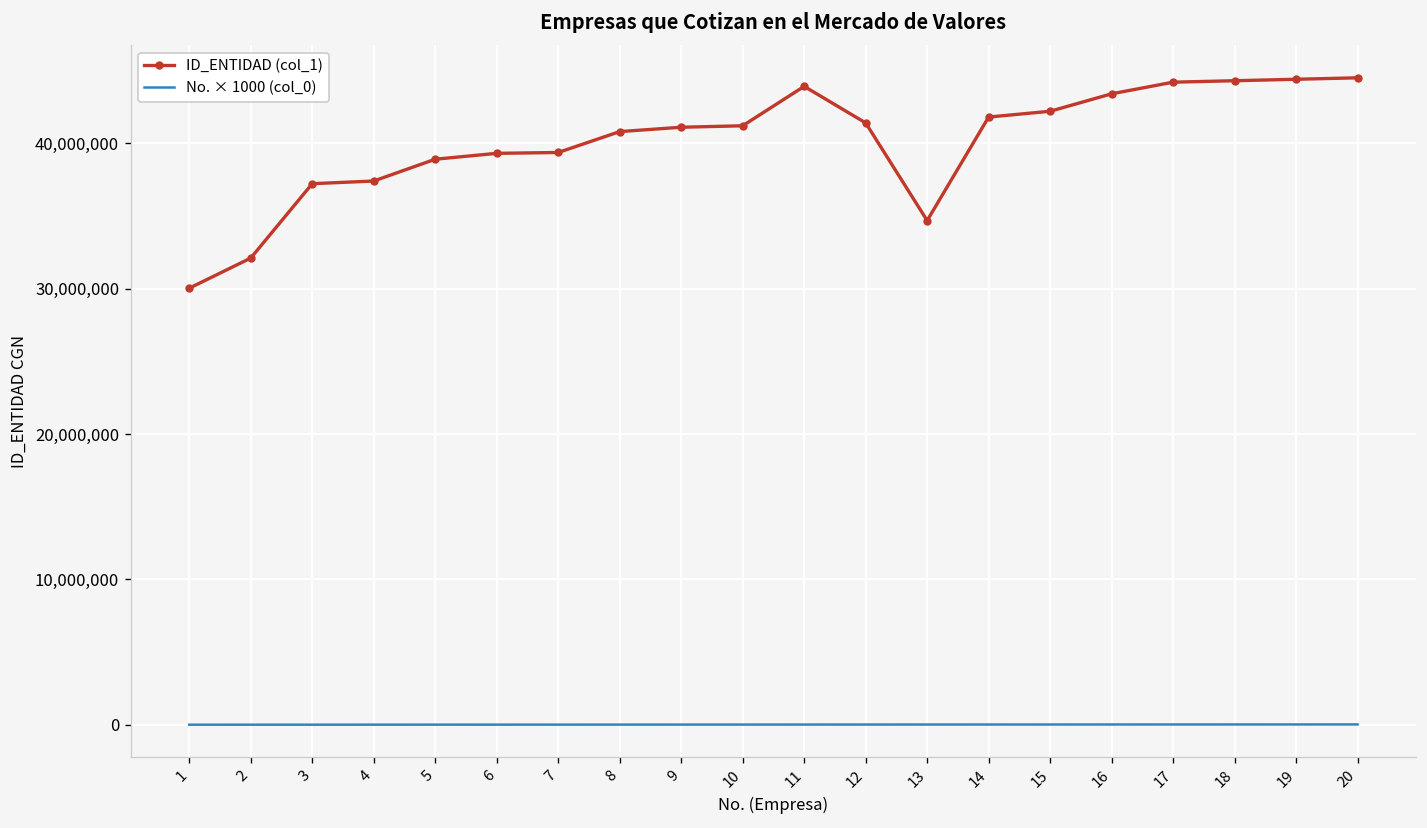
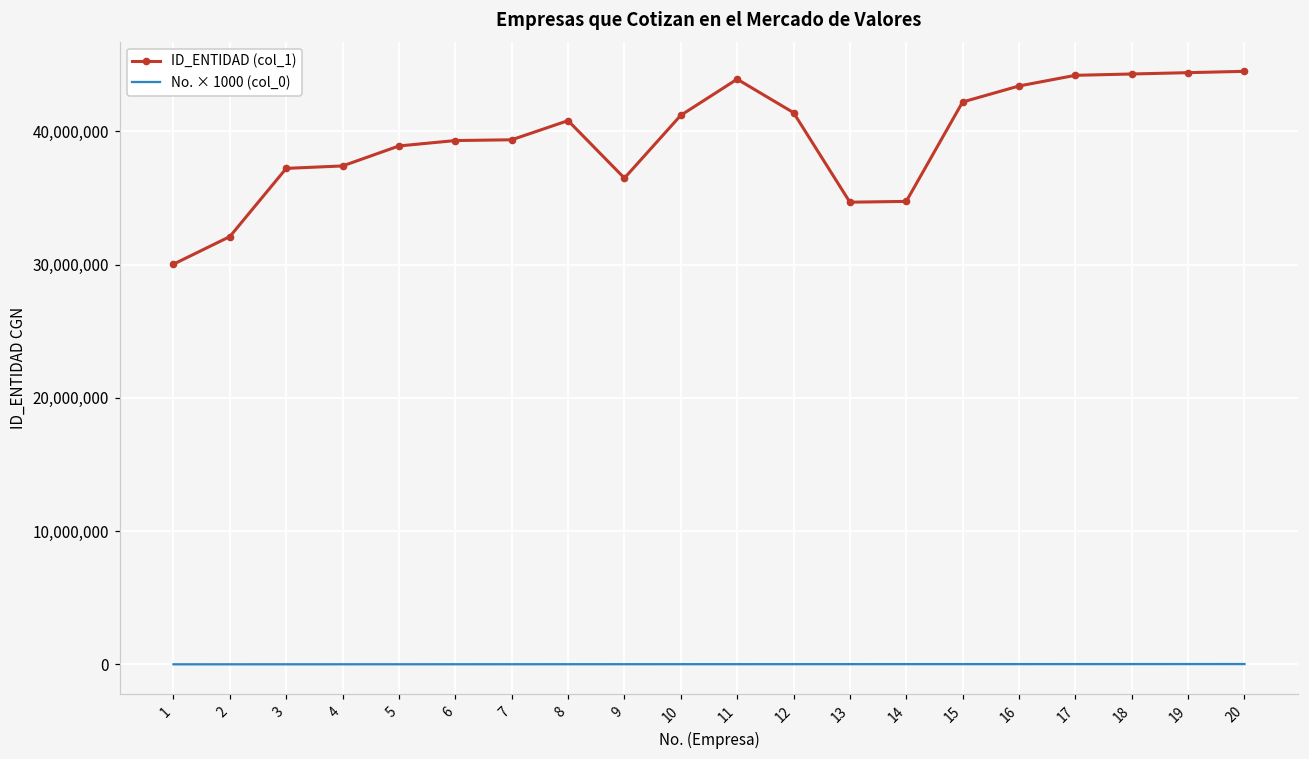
  {
    "ID_ENTIDAD (col_1)": {
      "1": "30,000,000",
      "2": "32,100,000",
      "3": "37,200,000",
      "4": "37,400,000",
      "5": "38,900,000",
      "6": "39,300,000",
      "7": "39,400,000",
      "8": "40,800,000",
-     "9": "41,100,000",
+     "9": "36,500,000",
      "10": "41,200,000",
      "11": "43,900,000",
      "12": "41,400,000",
      "13": "34,700,000",
-     "14": "41,800,000",
+     "14": "34,700,000",
      "15": "42,200,000",
      "16": "43,400,000",
      "17": "44,200,000",
      "18": "44,300,000",
      "19": "44,400,000",
      "20": "44,500,000"
    },
    "No. × 1000 (col_0)": {
      "1": "0",
      "2": "0",
      "3": "0",
      "4": "0",
      "5": "0",
      "6": "0",
      "7": "0",
      "8": "0",
      "9": "0",
      "10": "0",
      "11": "0",
      "12": "0",
      "13": "0",
      "14": "0",
      "15": "0",
      "16": "0",
      "17": "0",
      "18": "0",
      "19": "0",
      "20": "0"
    }
  }
